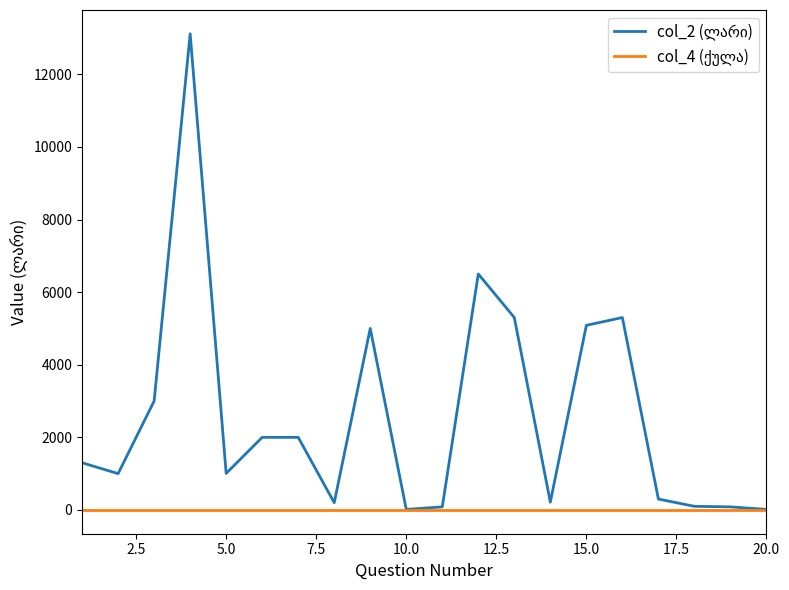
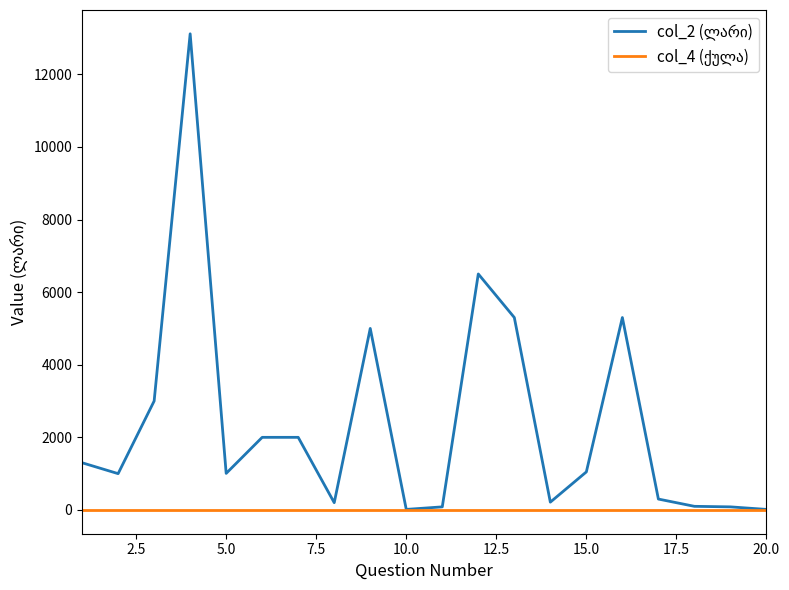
  {
    "col_2 (ლარი)": {
      "5.0": 1000,
-     "15.0": 5100
+     "15.0": 1000
    },
    "col_4 (ქულა)": {
      "5.0": 0,
      "15.0": 0
    }
  }
